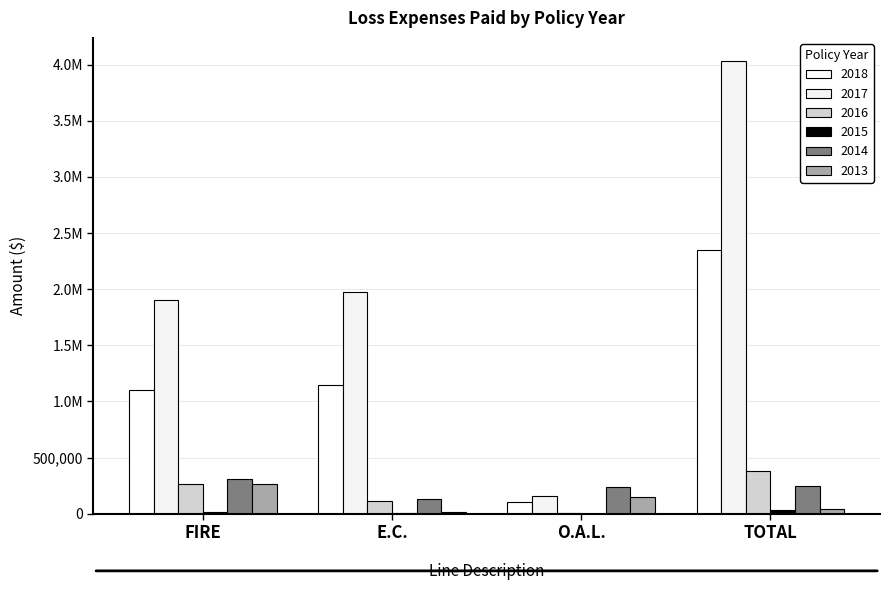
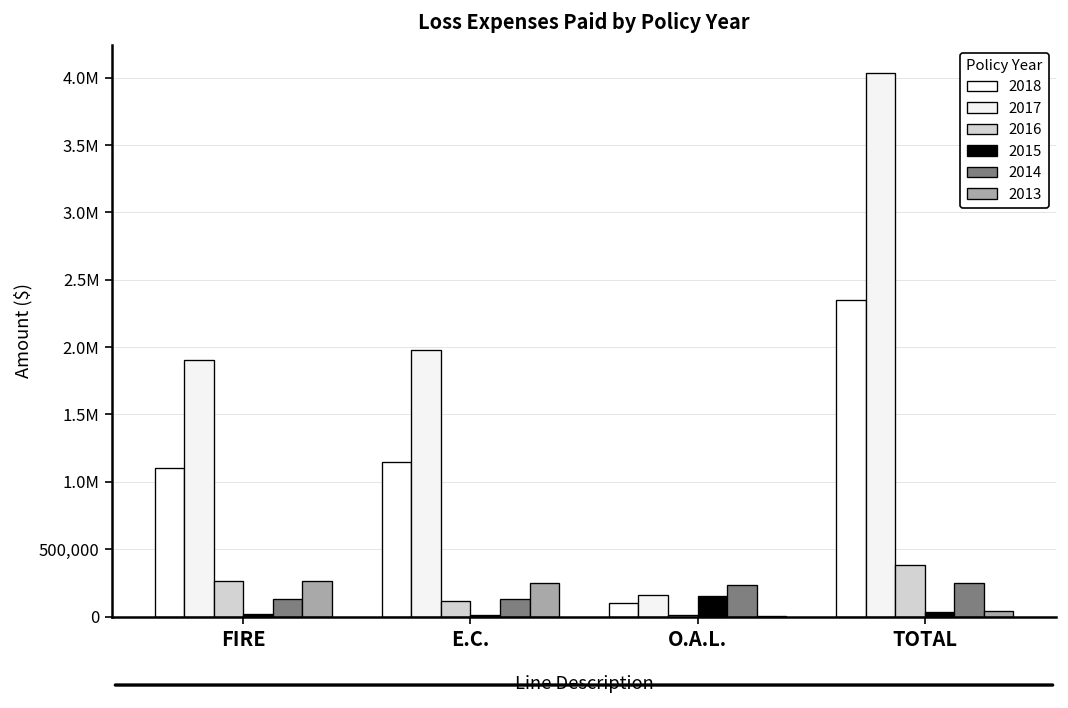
  {
    "2015": {
-     "O.A.L.": "0",
+     "O.A.L.": "150,000",
      "TOTAL": "30,000"
    },
    "2014": {
-     "FIRE": "310,000",
+     "FIRE": "130,000",
      "E.C.": "130,000",
      "O.A.L.": "230,000",
      "TOTAL": "250,000"
    },
    "2013": {
      "FIRE": "260,000",
-     "E.C.": "10,000",
-     "O.A.L.": "140,000",
+     "E.C.": "250,000",
+     "O.A.L.": "0",
      "TOTAL": "40,000"
    }
  }
